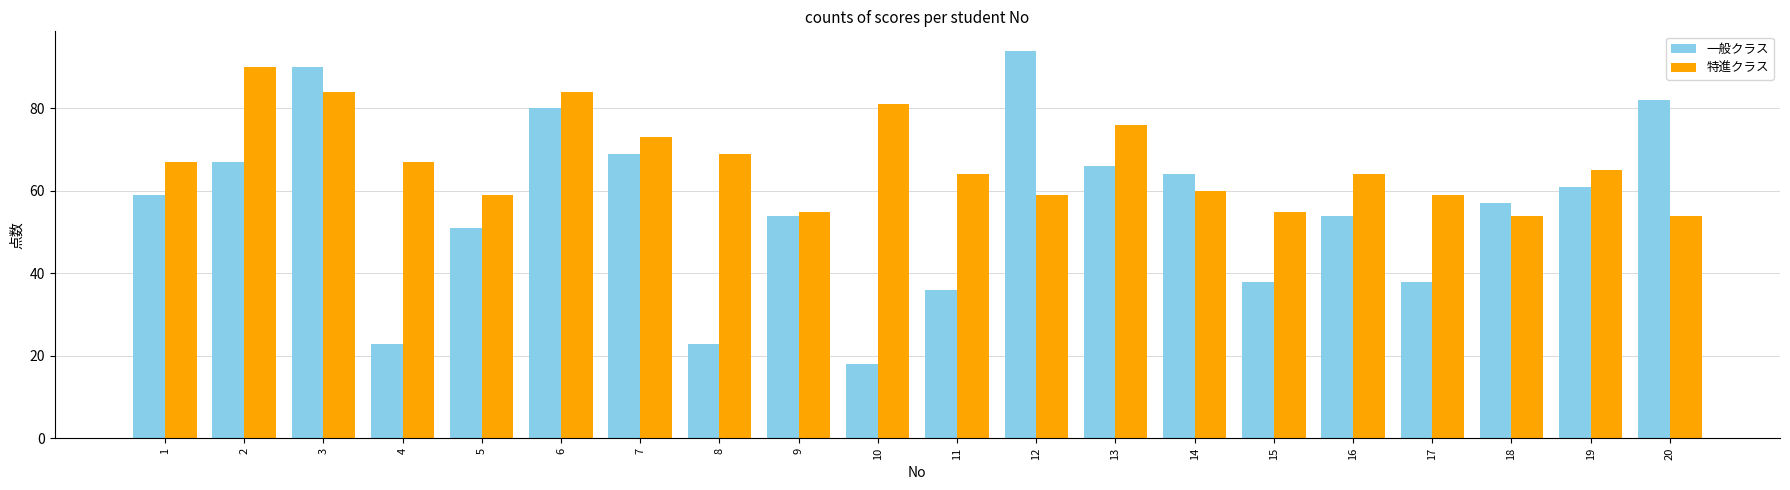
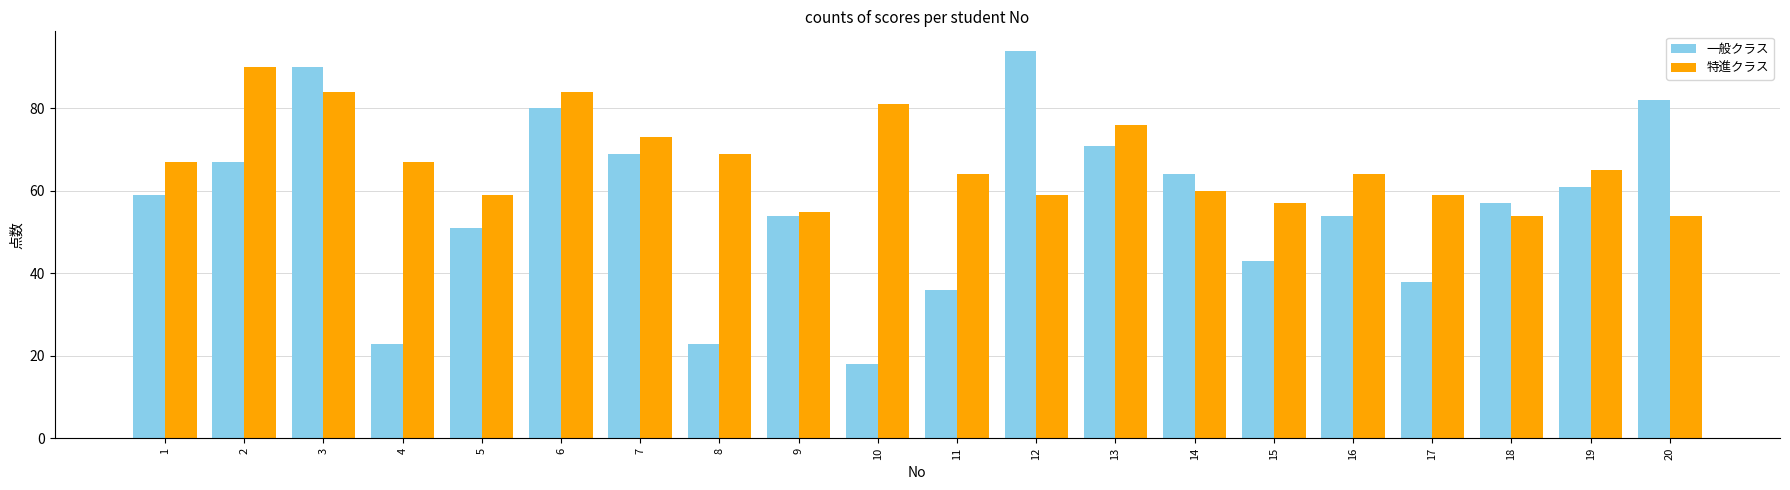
  {
    "一般クラス": {
      "1": 59,
      "2": 67,
      "3": 90,
      "4": 23,
      "5": 51,
      "6": 80,
      "7": 69,
      "8": 23,
      "9": 54,
      "10": 18,
      "11": 36,
      "12": 94,
-     "13": 66,
+     "13": 71,
      "14": 64,
-     "15": 38,
+     "15": 43,
      "16": 54,
      "17": 38,
      "18": 57,
      "19": 61,
      "20": 82
    },
    "特進クラス": {
      "1": 67,
      "2": 90,
      "3": 84,
      "4": 67,
      "5": 59,
      "6": 84,
      "7": 73,
      "8": 69,
      "9": 55,
      "10": 81,
      "11": 64,
      "12": 59,
      "13": 76,
      "14": 60,
-     "15": 55,
+     "15": 57,
      "16": 64,
      "17": 59,
      "18": 54,
      "19": 65,
      "20": 54
    }
  }
